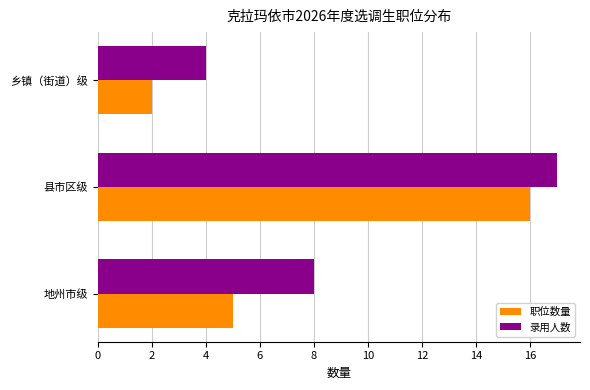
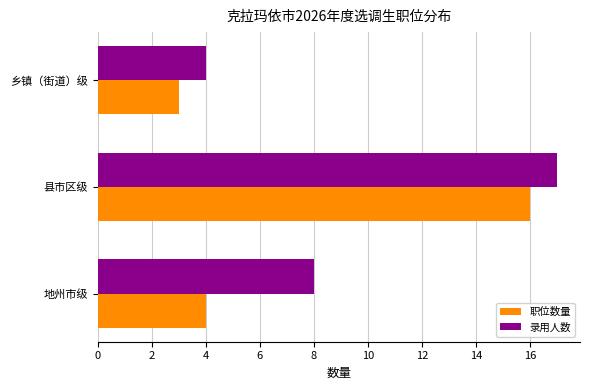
  {
    "职位数量": {
-     "乡镇（街道）级": 2,
+     "乡镇（街道）级": 3,
      "县市区级": 16,
-     "地州市级": 5
+     "地州市级": 4
    },
    "录用人数": {
      "乡镇（街道）级": 4,
      "县市区级": 17,
      "地州市级": 8
    }
  }
